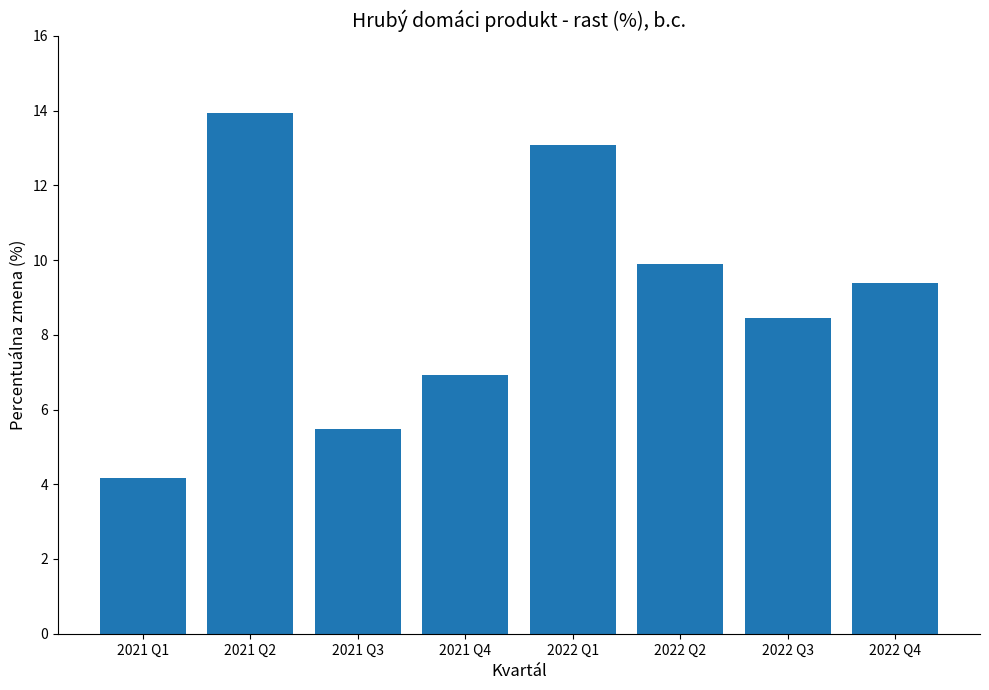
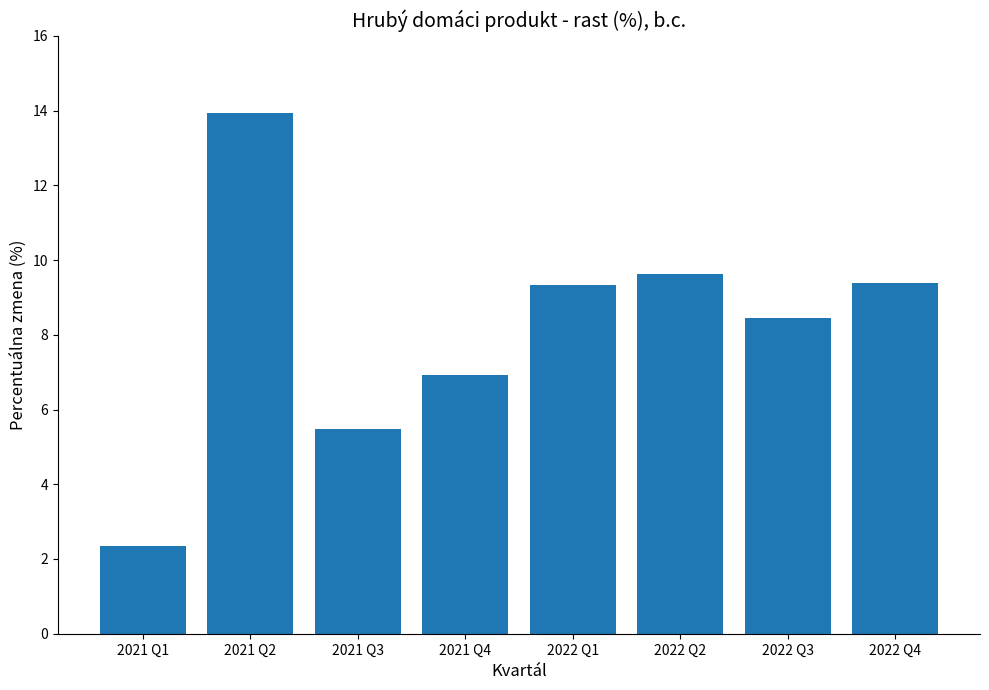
  {
-   "2021 Q1": 4.2,
+   "2021 Q1": 2.3,
    "2021 Q2": 13.9,
    "2021 Q3": 5.5,
    "2021 Q4": 6.9,
-   "2022 Q1": 13.1,
-   "2022 Q2": 9.9,
+   "2022 Q1": 9.3,
+   "2022 Q2": 9.6,
    "2022 Q3": 8.4,
    "2022 Q4": 9.4
  }
